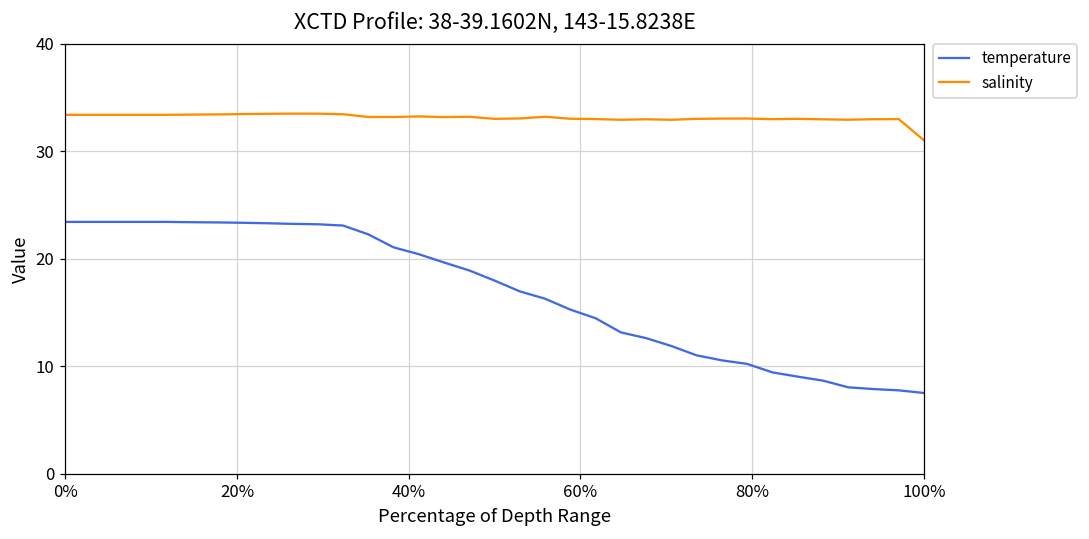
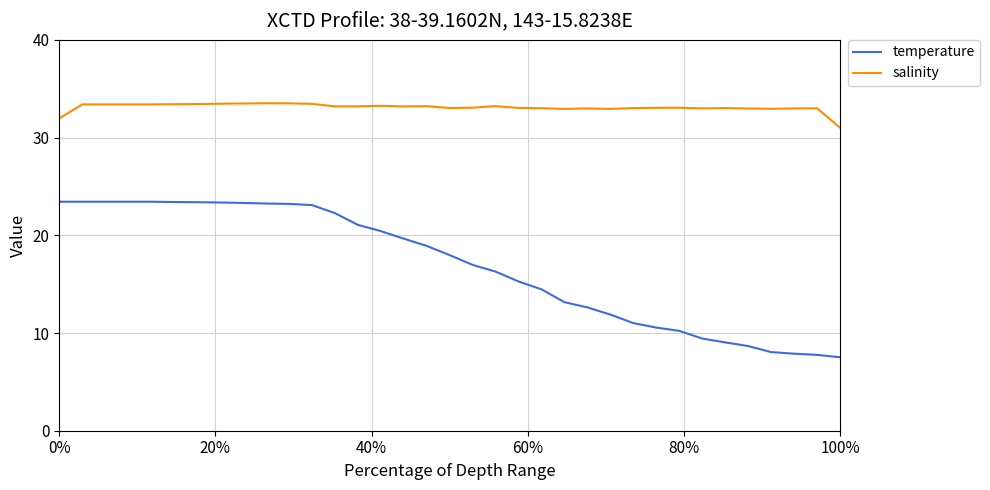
  {
    "temperature": {
      "0%": 23,
      "100%": 8
    },
    "salinity": {
-     "0%": 33,
+     "0%": 32,
      "100%": 31
    }
  }
